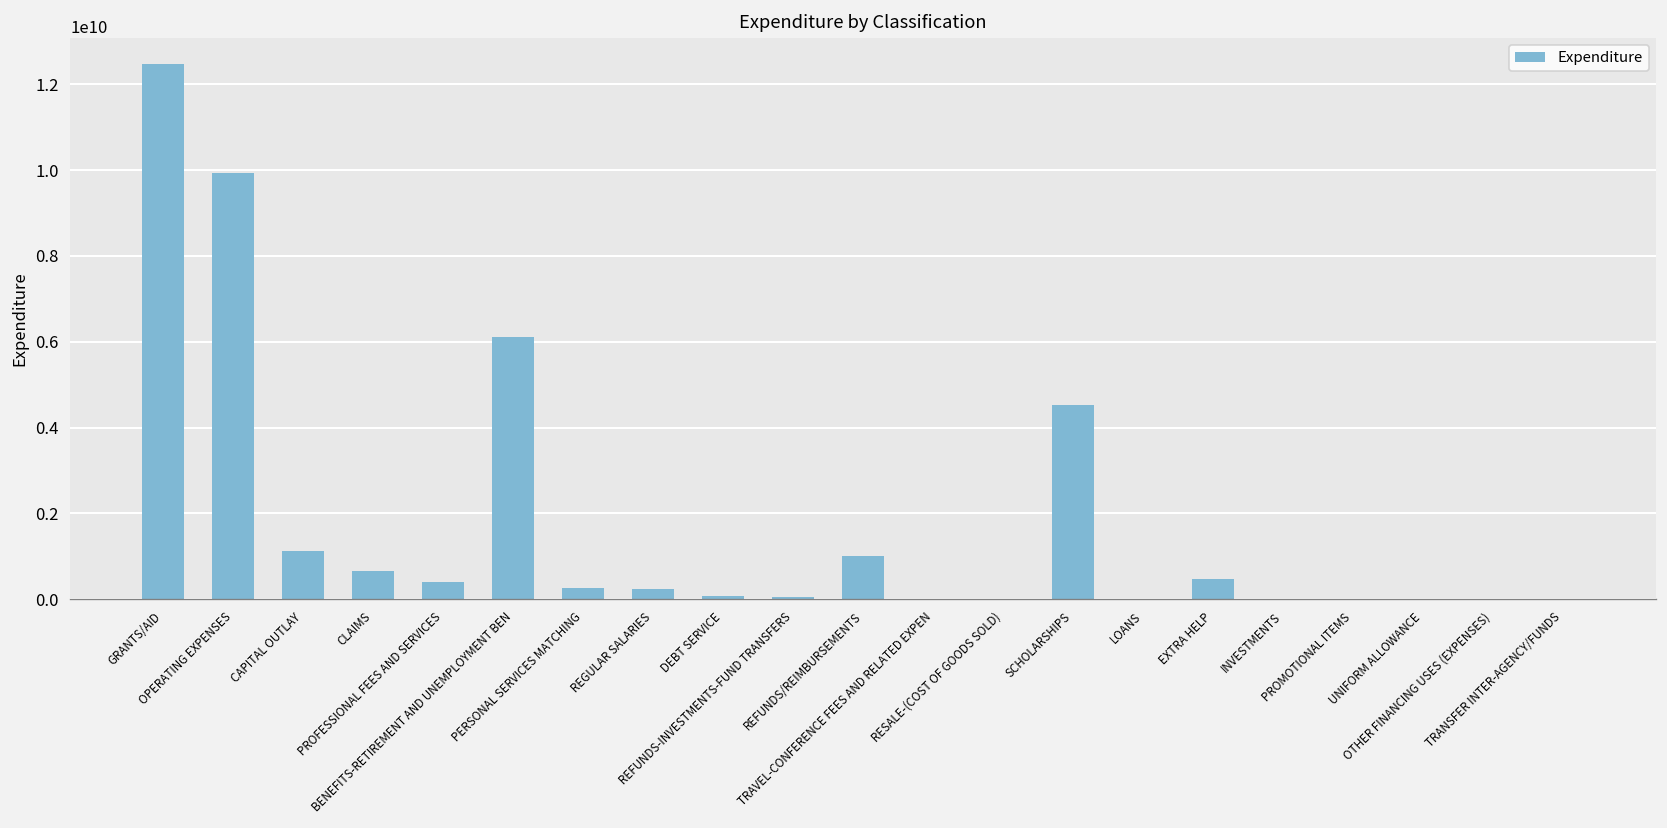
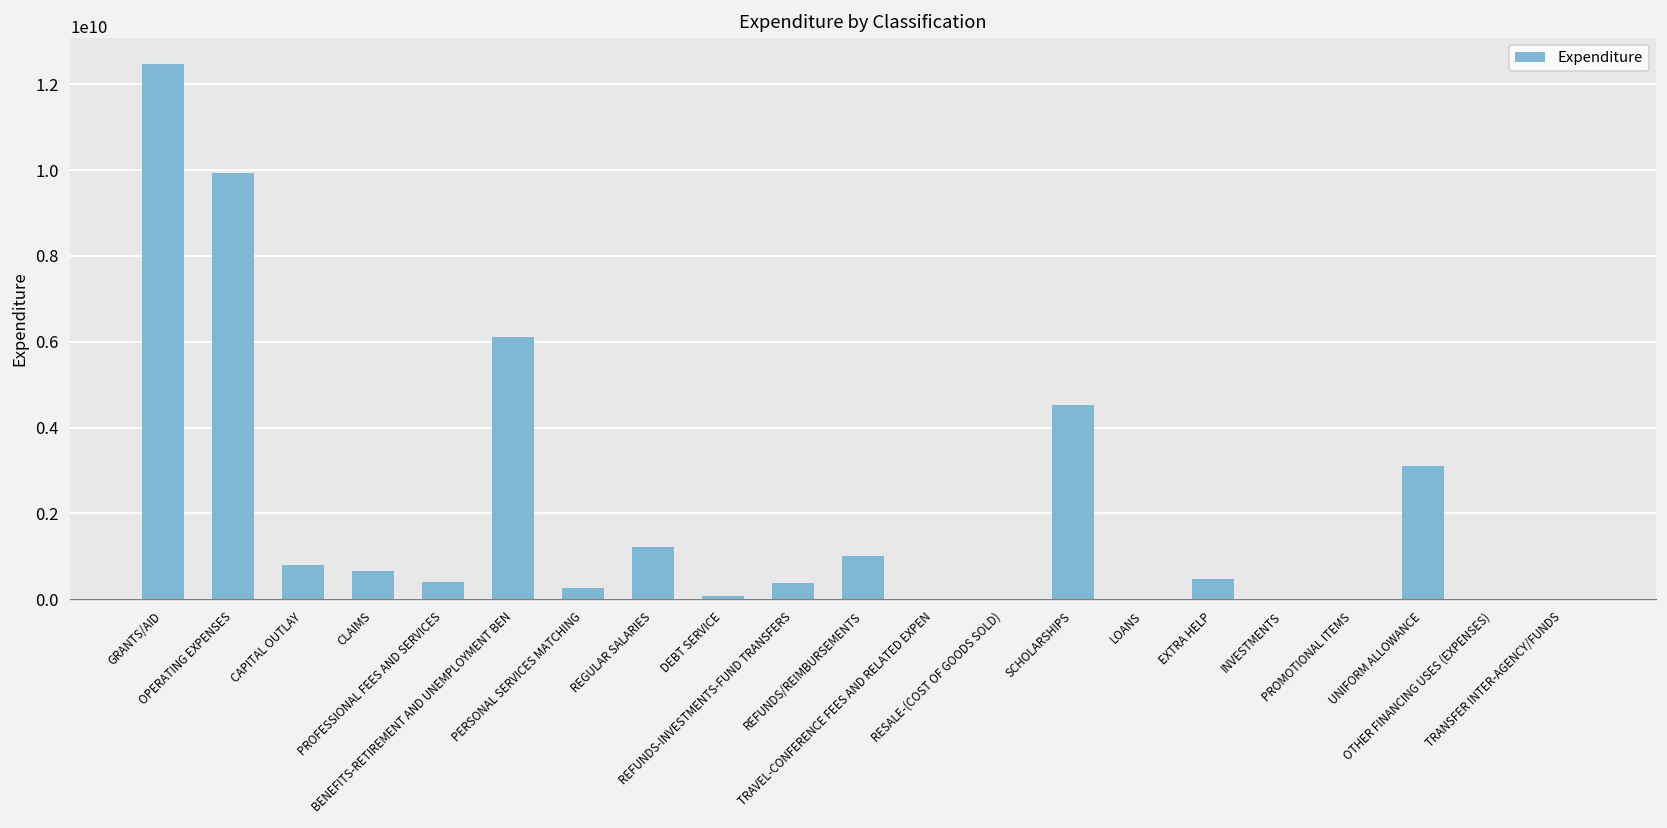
  {
    "GRANTS/AID": 12500000000,
    "OPERATING EXPENSES": 9900000000,
-   "CAPITAL OUTLAY": 1100000000,
+   "CAPITAL OUTLAY": 800000000,
    "CLAIMS": 700000000,
    "PROFESSIONAL FEES AND SERVICES": 400000000,
    "BENEFITS-RETIREMENT AND UNEMPLOYMENT BEN": 6100000000,
    "PERSONAL SERVICES MATCHING": 300000000,
-   "REGULAR SALARIES": 200000000,
+   "REGULAR SALARIES": 1200000000,
    "DEBT SERVICE": 100000000,
-   "REFUNDS-INVESTMENTS-FUND TRANSFERS": 0,
+   "REFUNDS-INVESTMENTS-FUND TRANSFERS": 400000000,
    "REFUNDS/REIMBURSEMENTS": 1000000000,
    "SCHOLARSHIPS": 4500000000,
    "EXTRA HELP": 500000000,
-   "UNIFORM ALLOWANCE": 0
+   "UNIFORM ALLOWANCE": 3100000000
  }
